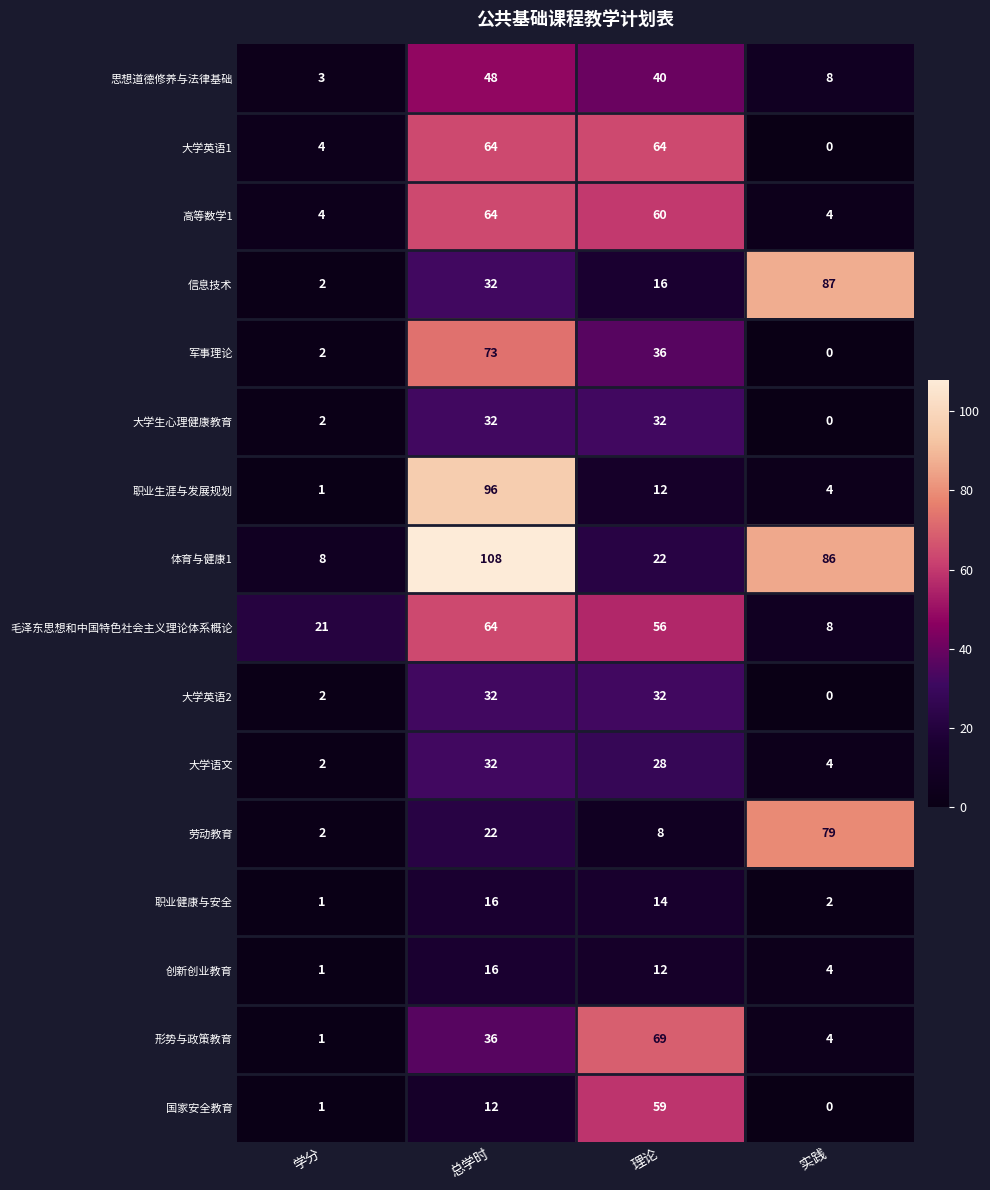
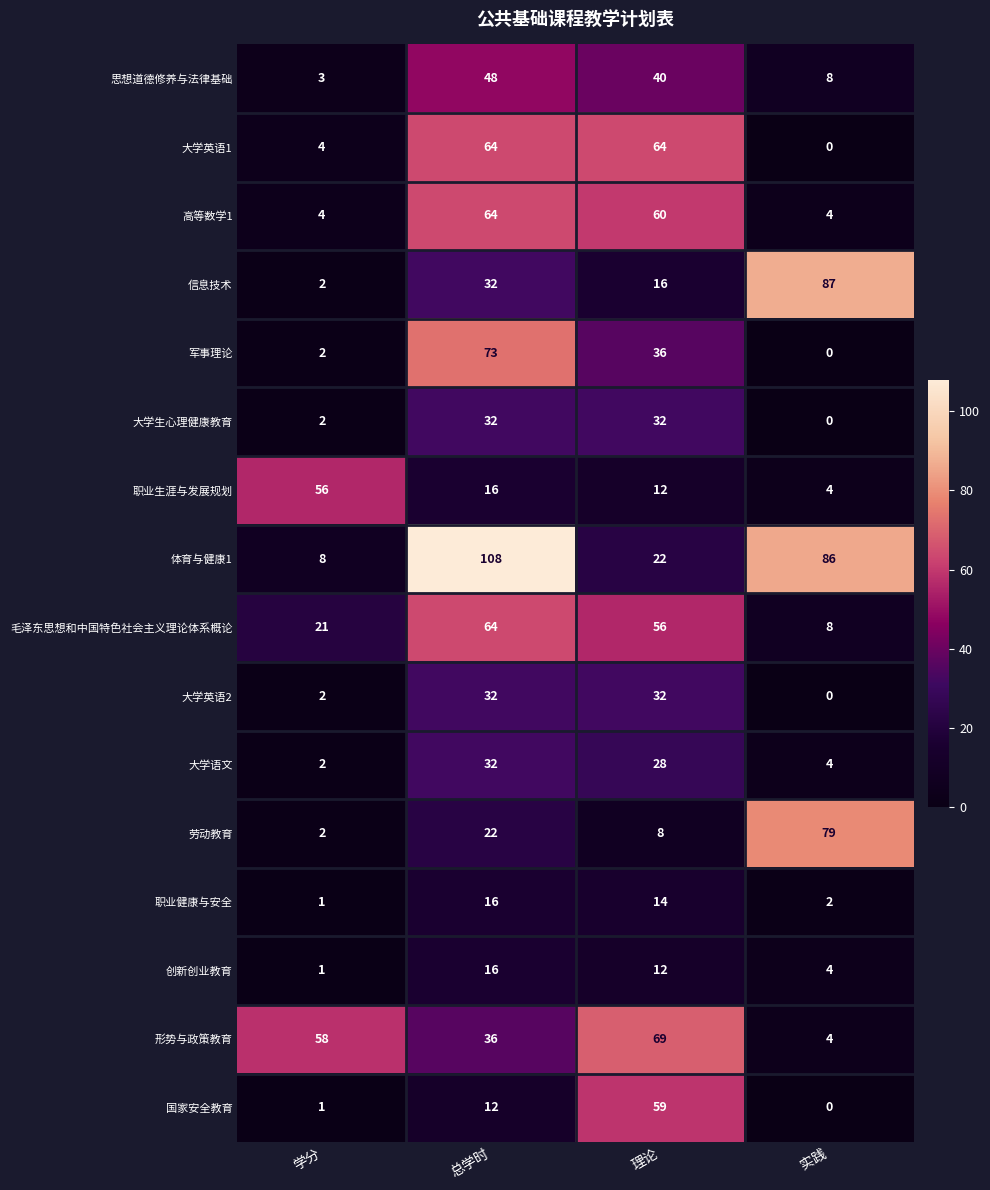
  {
    "思想道德修养与法律基础": {
      "学分": 3,
      "总学时": 48,
      "理论": 40,
      "实践": 8
    },
    "大学英语1": {
      "学分": 4,
      "总学时": 64,
      "理论": 64,
      "实践": 0
    },
    "高等数学1": {
      "学分": 4,
      "总学时": 64,
      "理论": 60,
      "实践": 4
    },
    "信息技术": {
      "学分": 2,
      "总学时": 32,
      "理论": 16,
      "实践": 87
    },
    "军事理论": {
      "学分": 2,
      "总学时": 73,
      "理论": 36,
      "实践": 0
    },
    "大学生心理健康教育": {
      "学分": 2,
      "总学时": 32,
      "理论": 32,
      "实践": 0
    },
    "职业生涯与发展规划": {
-     "学分": 1,
-     "总学时": 96,
+     "学分": 56,
+     "总学时": 16,
      "理论": 12,
      "实践": 4
    },
    "体育与健康1": {
      "学分": 8,
      "总学时": 108,
      "理论": 22,
      "实践": 86
    },
    "毛泽东思想和中国特色社会主义理论体系概论": {
      "学分": 21,
      "总学时": 64,
      "理论": 56,
      "实践": 8
    },
    "大学英语2": {
      "学分": 2,
      "总学时": 32,
      "理论": 32,
      "实践": 0
    },
    "大学语文": {
      "学分": 2,
      "总学时": 32,
      "理论": 28,
      "实践": 4
    },
    "劳动教育": {
      "学分": 2,
      "总学时": 22,
      "理论": 8,
      "实践": 79
    },
    "职业健康与安全": {
      "学分": 1,
      "总学时": 16,
      "理论": 14,
      "实践": 2
    },
    "创新创业教育": {
      "学分": 1,
      "总学时": 16,
      "理论": 12,
      "实践": 4
    },
    "形势与政策教育": {
-     "学分": 1,
+     "学分": 58,
      "总学时": 36,
      "理论": 69,
      "实践": 4
    },
    "国家安全教育": {
      "学分": 1,
      "总学时": 12,
      "理论": 59,
      "实践": 0
    }
  }
